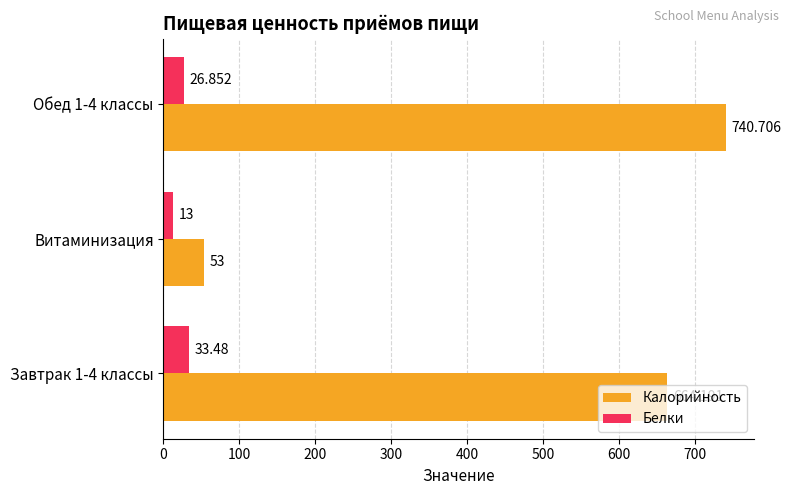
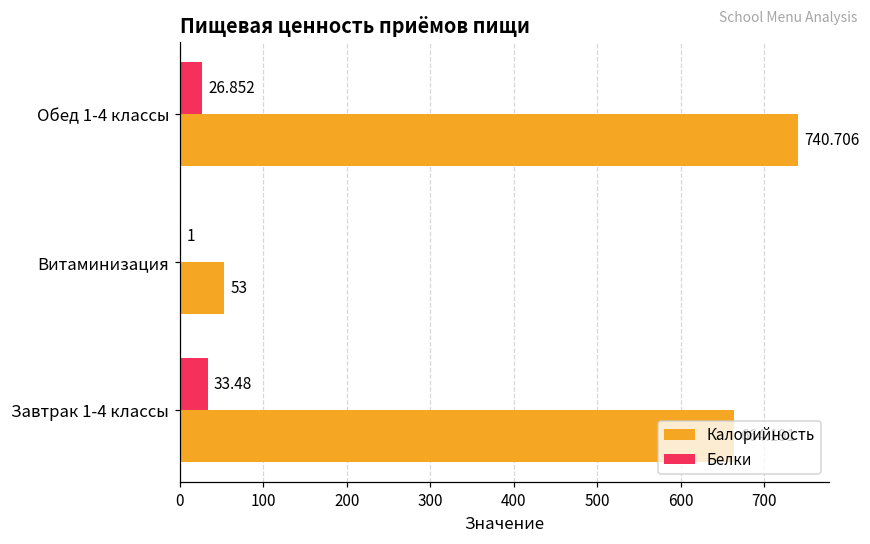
  {
    "Калорийность": {
      "Обед 1-4 классы": 740.706,
      "Витаминизация": 53
    },
    "Белки": {
      "Обед 1-4 классы": 26.852,
-     "Витаминизация": 13,
+     "Витаминизация": 1,
      "Завтрак 1-4 классы": 33.48
    }
  }
